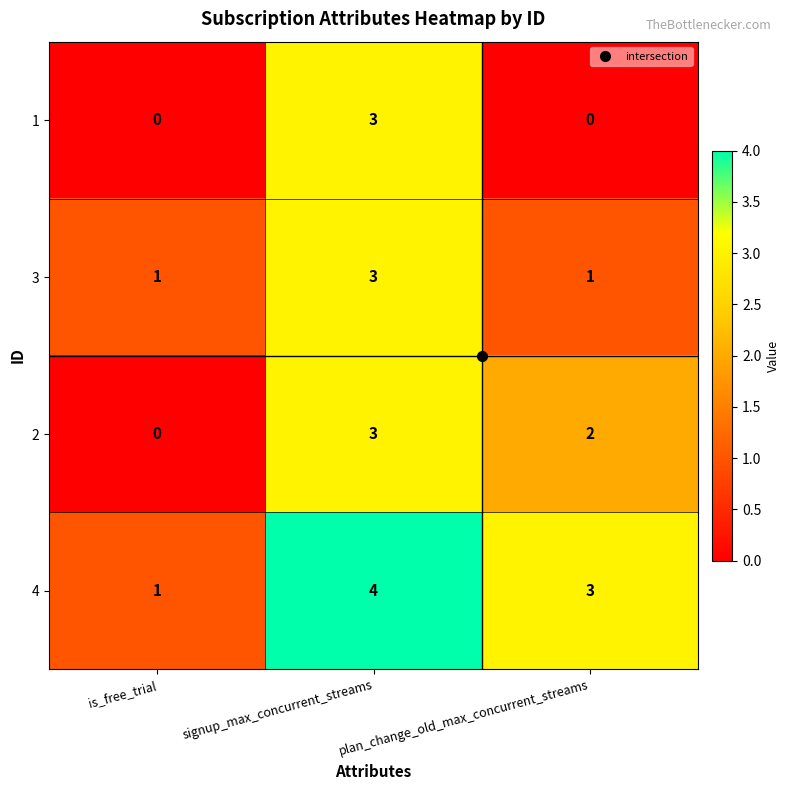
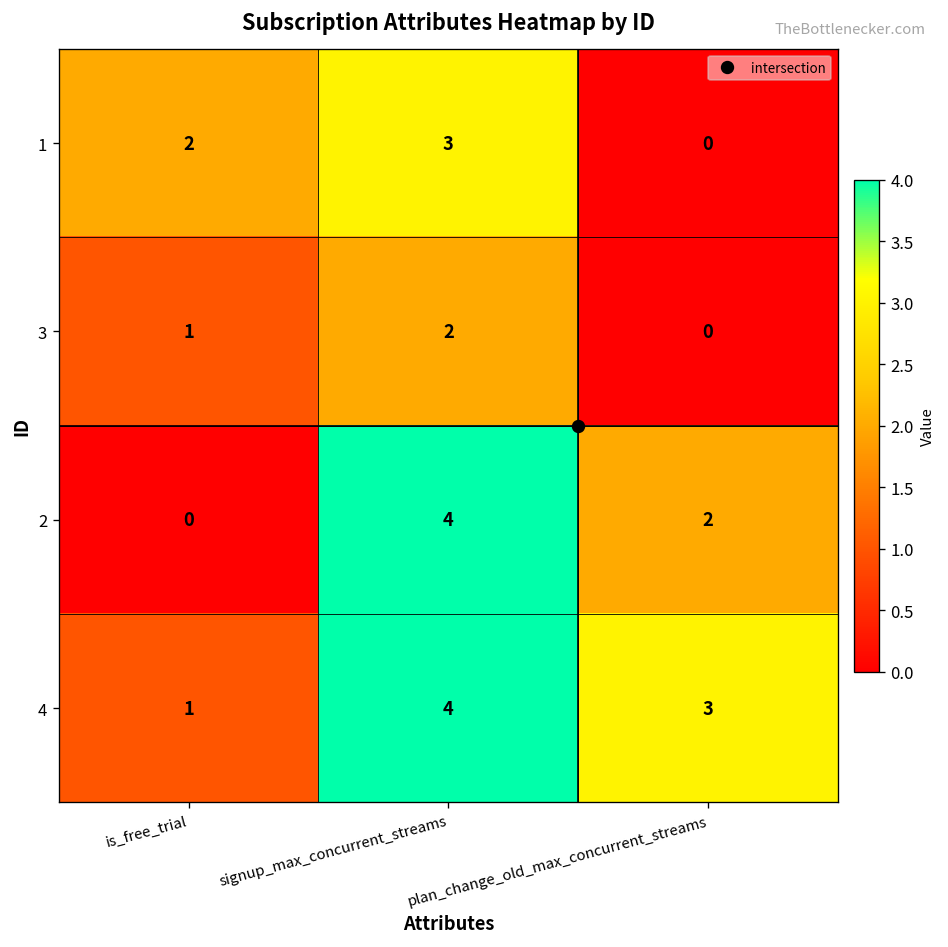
  {
    "1": {
-     "is_free_trial": 0,
+     "is_free_trial": 2,
      "signup_max_concurrent_streams": 3,
      "plan_change_old_max_concurrent_streams": 0
    },
    "3": {
      "is_free_trial": 1,
-     "signup_max_concurrent_streams": 3,
-     "plan_change_old_max_concurrent_streams": 1
+     "signup_max_concurrent_streams": 2,
+     "plan_change_old_max_concurrent_streams": 0
    },
    "2": {
      "is_free_trial": 0,
-     "signup_max_concurrent_streams": 3,
+     "signup_max_concurrent_streams": 4,
      "plan_change_old_max_concurrent_streams": 2
    },
    "4": {
      "is_free_trial": 1,
      "signup_max_concurrent_streams": 4,
      "plan_change_old_max_concurrent_streams": 3
    }
  }
